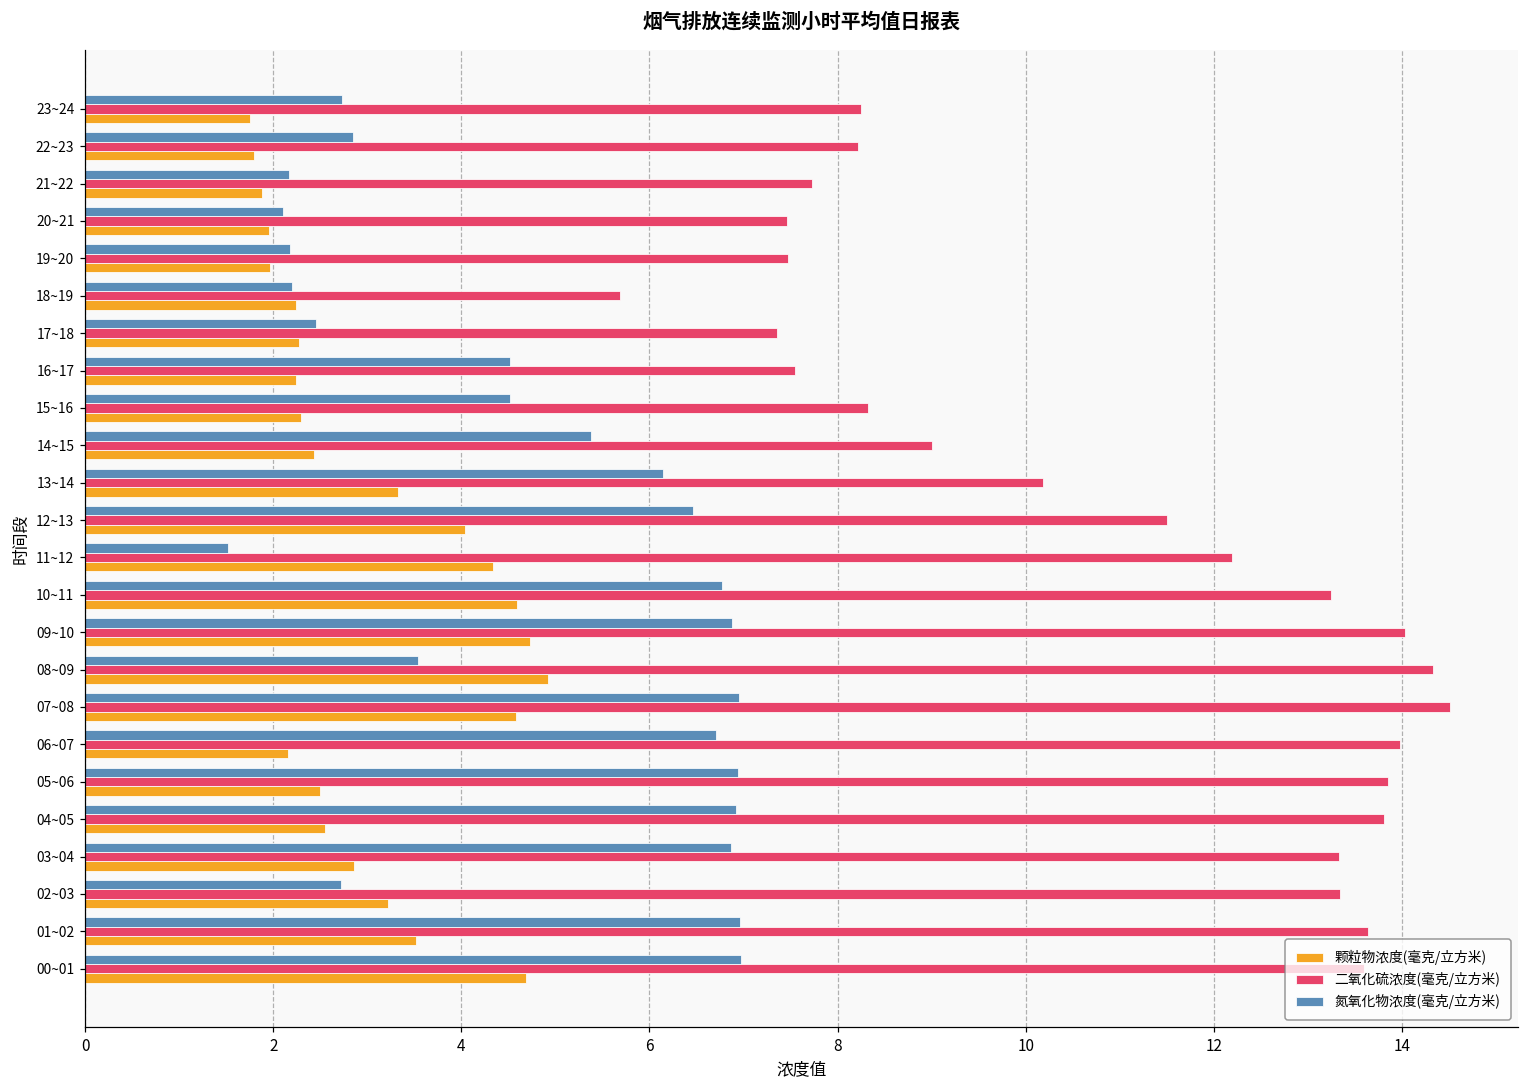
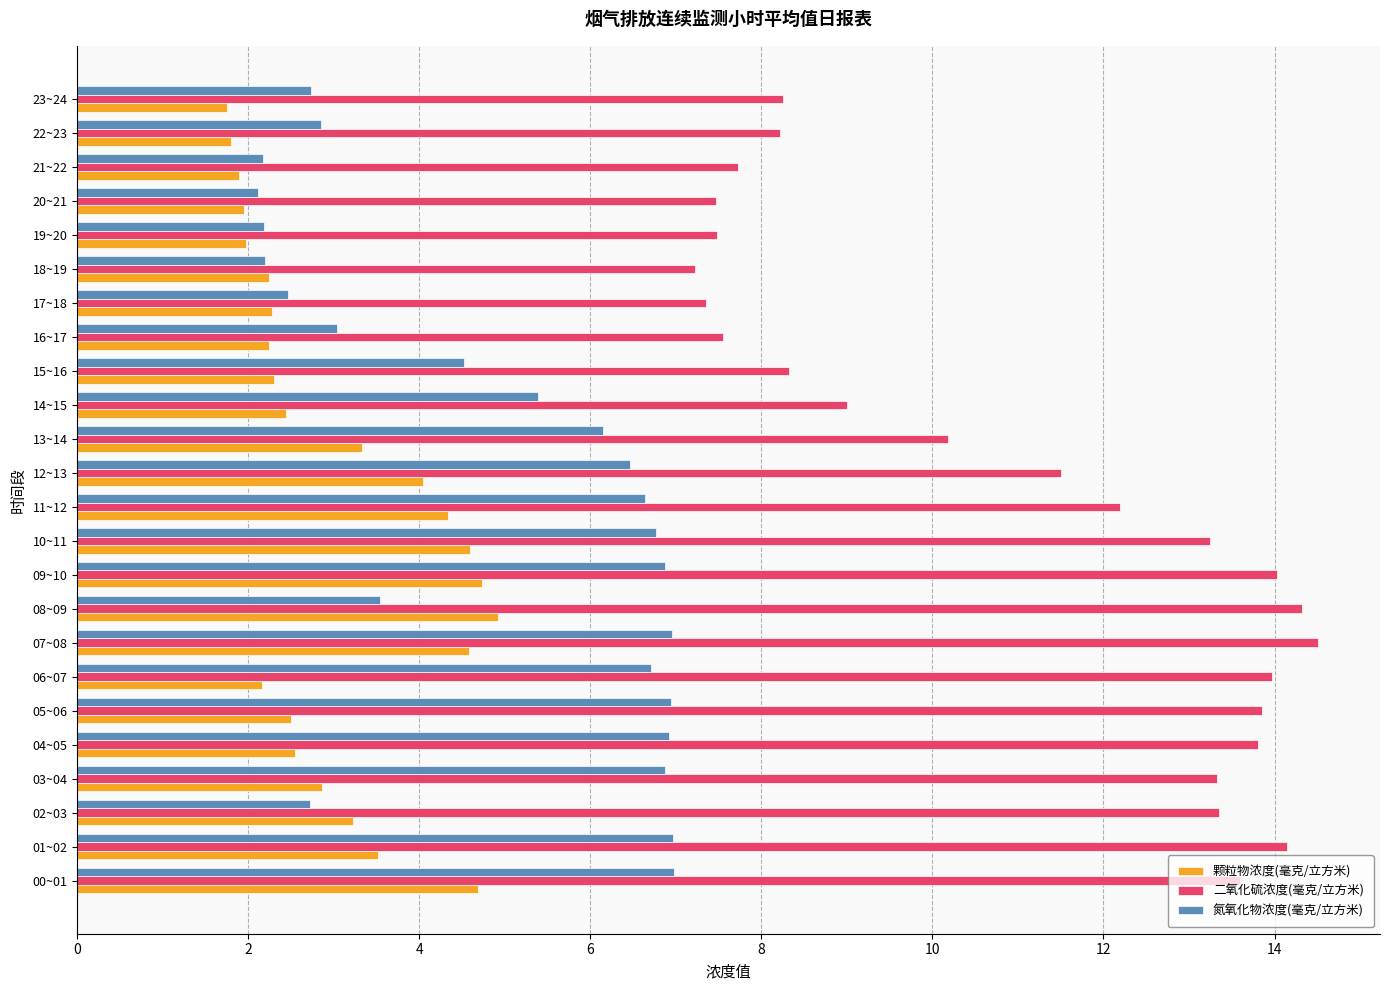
  {
    "颗粒物浓度(毫克/立方米)": {
      "23~24": 1.8,
      "22~23": 1.8,
      "21~22": 1.9,
      "20~21": 2.0,
      "19~20": 2.0,
      "18~19": 2.2,
      "17~18": 2.3,
      "16~17": 2.2,
      "15~16": 2.3,
      "14~15": 2.4,
      "13~14": 3.3,
      "12~13": 4.0,
      "11~12": 4.3,
      "10~11": 4.6,
      "09~10": 4.7,
      "08~09": 4.9,
      "07~08": 4.6,
      "06~07": 2.2,
      "05~06": 2.5,
      "04~05": 2.5,
      "03~04": 2.9,
      "02~03": 3.2,
      "01~02": 3.5,
      "00~01": 4.7
    },
    "二氧化硫浓度(毫克/立方米)": {
      "23~24": 8.3,
      "22~23": 8.2,
      "21~22": 7.7,
      "20~21": 7.5,
      "19~20": 7.5,
-     "18~19": 5.7,
+     "18~19": 7.2,
      "17~18": 7.4,
      "16~17": 7.6,
      "15~16": 8.3,
      "14~15": 9.0,
      "13~14": 10.2,
      "12~13": 11.5,
      "11~12": 12.2,
      "10~11": 13.2,
      "09~10": 14.0,
      "08~09": 14.3,
      "07~08": 14.5,
      "06~07": 14.0,
      "05~06": 13.9,
      "04~05": 13.8,
      "03~04": 13.3,
      "02~03": 13.3,
-     "01~02": 13.6
+     "01~02": 14.1
    },
    "氮氧化物浓度(毫克/立方米)": {
      "23~24": 2.7,
      "22~23": 2.8,
      "21~22": 2.2,
      "20~21": 2.1,
      "19~20": 2.2,
      "18~19": 2.2,
      "17~18": 2.5,
-     "16~17": 4.5,
+     "16~17": 3.0,
      "15~16": 4.5,
      "14~15": 5.4,
      "13~14": 6.1,
      "12~13": 6.5,
-     "11~12": 1.5,
+     "11~12": 6.6,
      "10~11": 6.8,
      "09~10": 6.9,
      "08~09": 3.5,
      "07~08": 7.0,
      "06~07": 6.7,
      "05~06": 6.9,
      "04~05": 6.9,
      "03~04": 6.9,
      "02~03": 2.7,
      "01~02": 7.0,
      "00~01": 7.0
    }
  }
